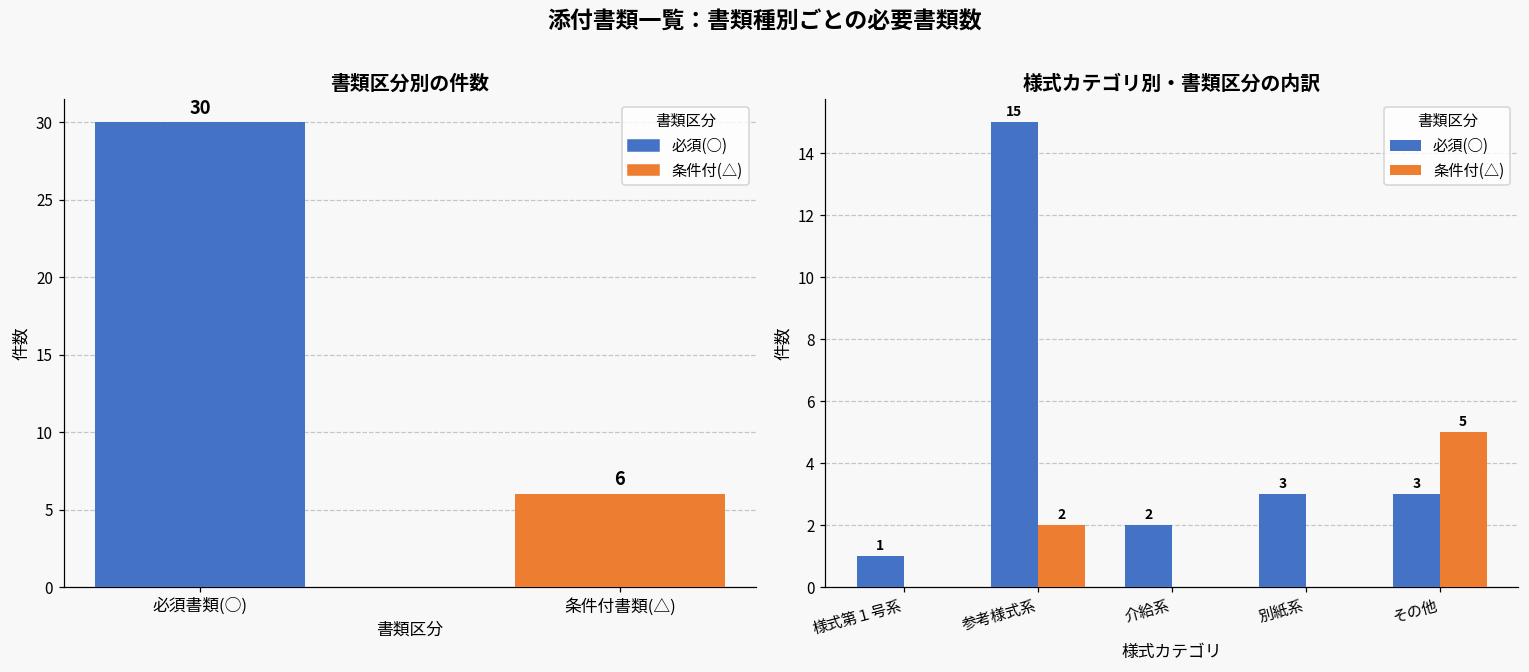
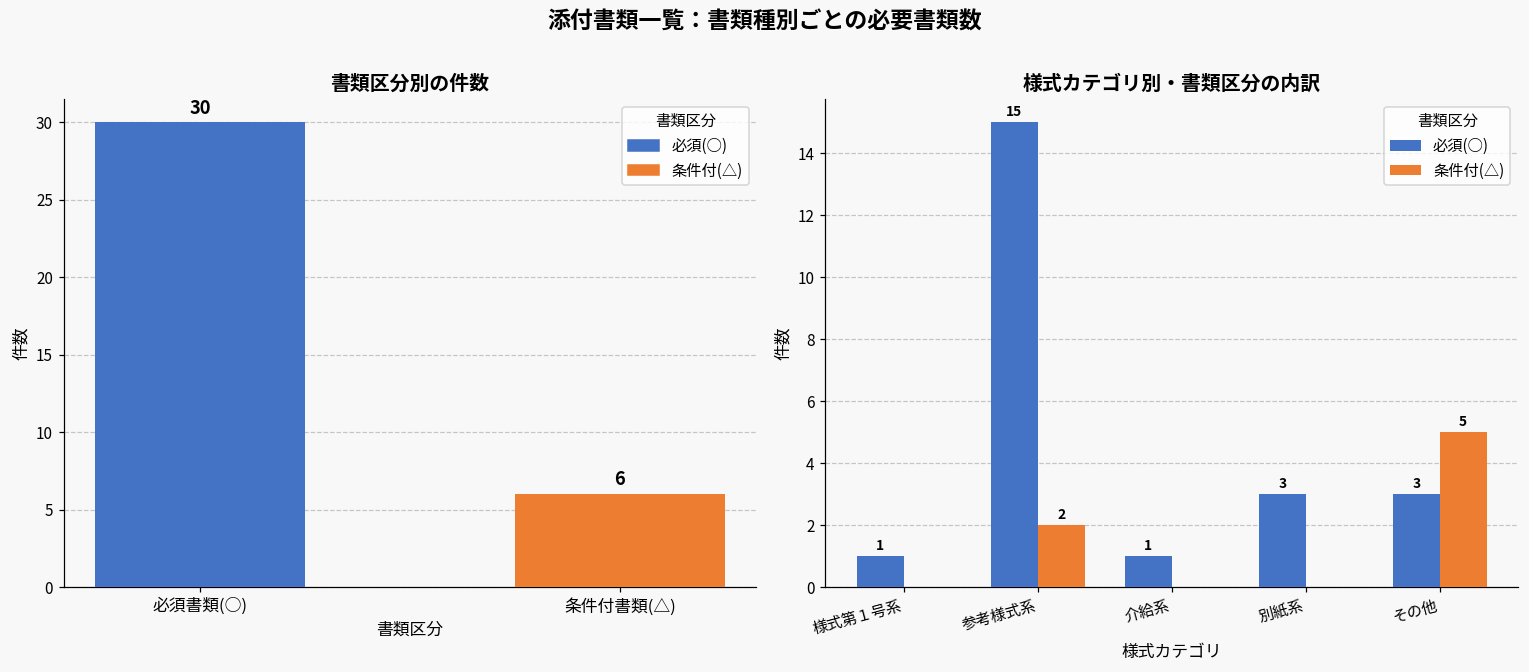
  {
    "書類区分別の件数": {
      "必須書類(○)": 30,
      "条件付書類(△)": 6
    },
    "様式カテゴリ別・書類区分の内訳": {
      "必須(○)": {
        "様式第１号系": 1,
        "参考様式系": 15,
-       "介給系": 2,
+       "介給系": 1,
        "別紙系": 3,
        "その他": 3
      },
      "条件付(△)": {
        "参考様式系": 2,
        "その他": 5
      }
    }
  }
